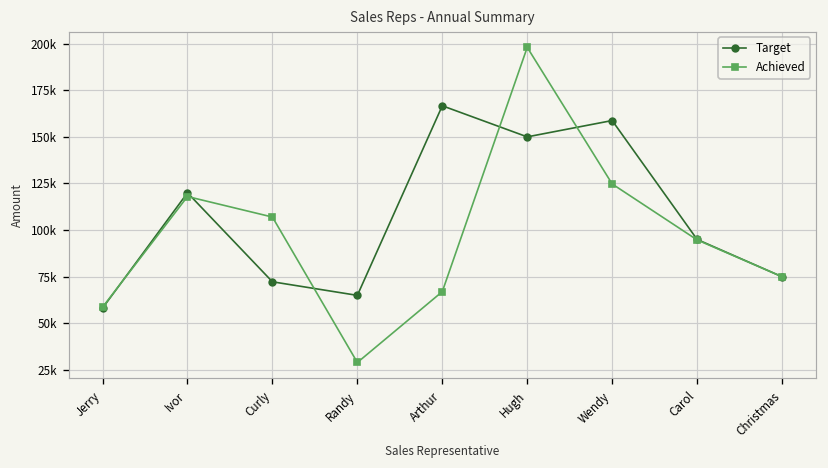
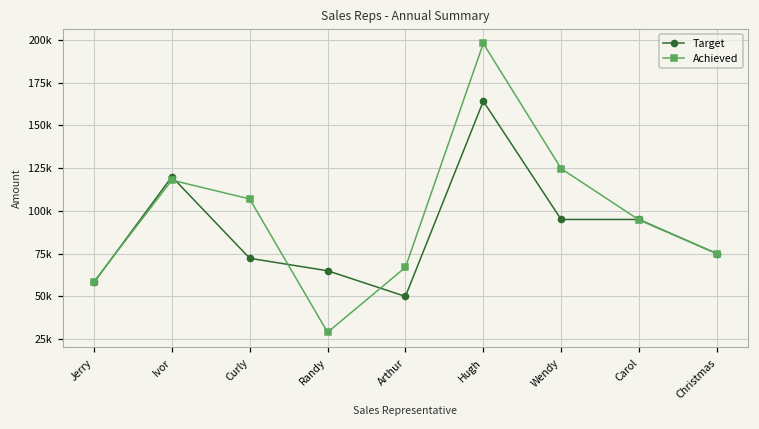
  {
    "Target": {
      "Ivor": 120000,
      "Curly": 72000,
      "Randy": 65000,
-     "Arthur": 167000,
-     "Hugh": 150000,
-     "Wendy": 159000
+     "Arthur": 50000,
+     "Hugh": 164000,
+     "Wendy": 95000
    },
    "Achieved": {
      "Ivor": 118000,
      "Curly": 107000,
      "Randy": 29000,
      "Arthur": 67000,
      "Hugh": 198000,
      "Wendy": 125000
    }
  }
